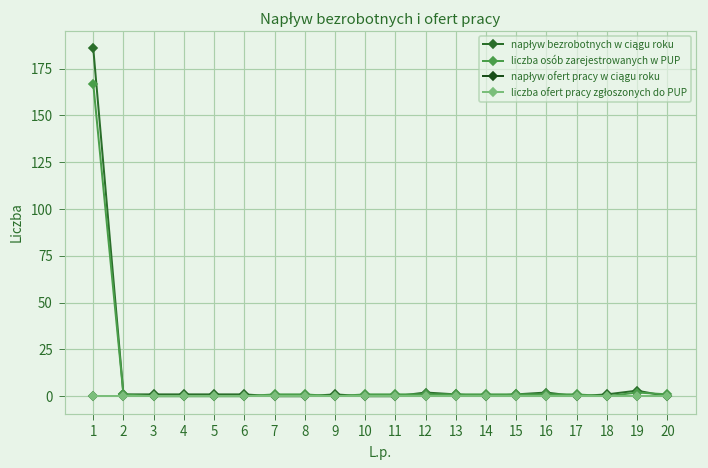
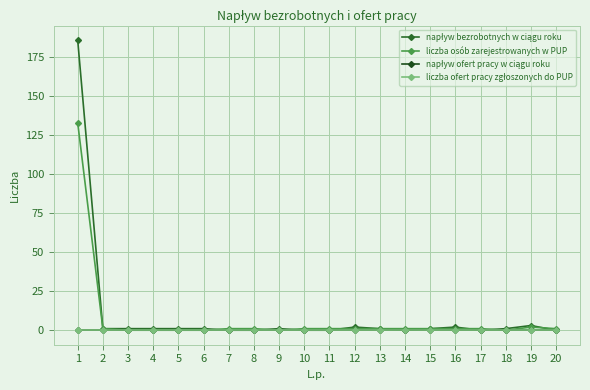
  {
    "napływ bezrobotnych w ciągu roku": {
      "1": 186
    },
    "liczba osób zarejestrowanych w PUP": {
-     "1": 167
+     "1": 133
    },
    "liczba ofert pracy zgłoszonych do PUP": {
      "1": 0,
      "19": 0
    }
  }
